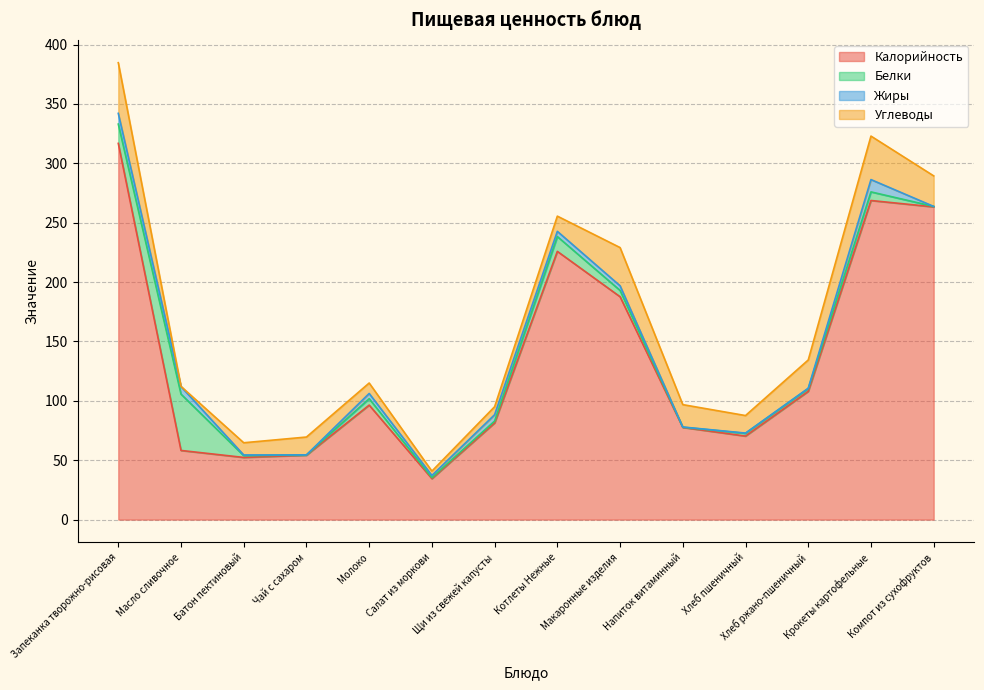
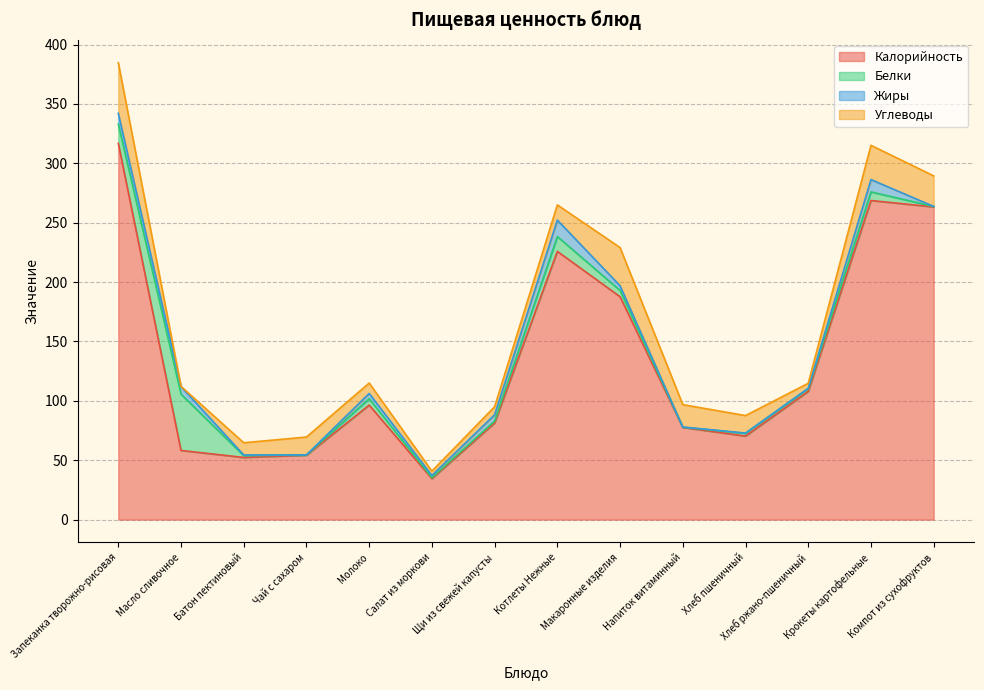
  {
    "Калорийность": {
      "Запеканка творожно-рисовая": 317,
      "Масло сливочное": 58,
      "Молоко": 96,
      "Котлеты Нежные": 226,
      "Макаронные изделия": 188,
      "Хлеб пшеничный": 70,
      "Хлеб ржано-пшеничный": 108,
      "Крокеты картофельные": 269
    },
    "Белки": {
      "Запеканка творожно-рисовая": 16,
      "Масло сливочное": 47,
      "Молоко": 5,
      "Котлеты Нежные": 12,
      "Макаронные изделия": 5,
      "Крокеты картофельные": 7
    },
    "Жиры": {
      "Запеканка творожно-рисовая": 9,
      "Молоко": 4,
      "Щи из свежей капусты": 5,
-     "Котлеты Нежные": 4,
+     "Котлеты Нежные": 14,
      "Макаронные изделия": 4,
      "Крокеты картофельные": 10
    },
    "Углеводы": {
      "Запеканка творожно-рисовая": 43,
      "Батон пектиновый": 10,
      "Чай с сахаром": 15,
      "Молоко": 9,
      "Салат из моркови": 4,
      "Щи из свежей капусты": 7,
      "Котлеты Нежные": 13,
      "Макаронные изделия": 32,
      "Напиток витаминный": 19,
      "Хлеб пшеничный": 15,
-     "Хлеб ржано-пшеничный": 24,
-     "Крокеты картофельные": 37,
+     "Хлеб ржано-пшеничный": 4,
+     "Крокеты картофельные": 29,
      "Компот из сухофруктов": 26
    }
  }
